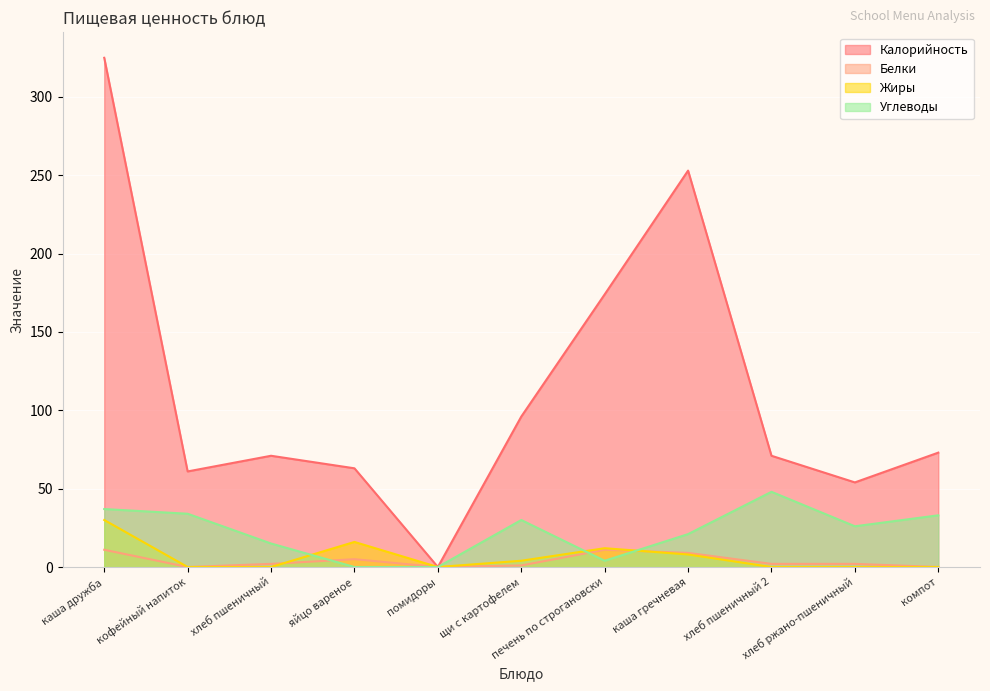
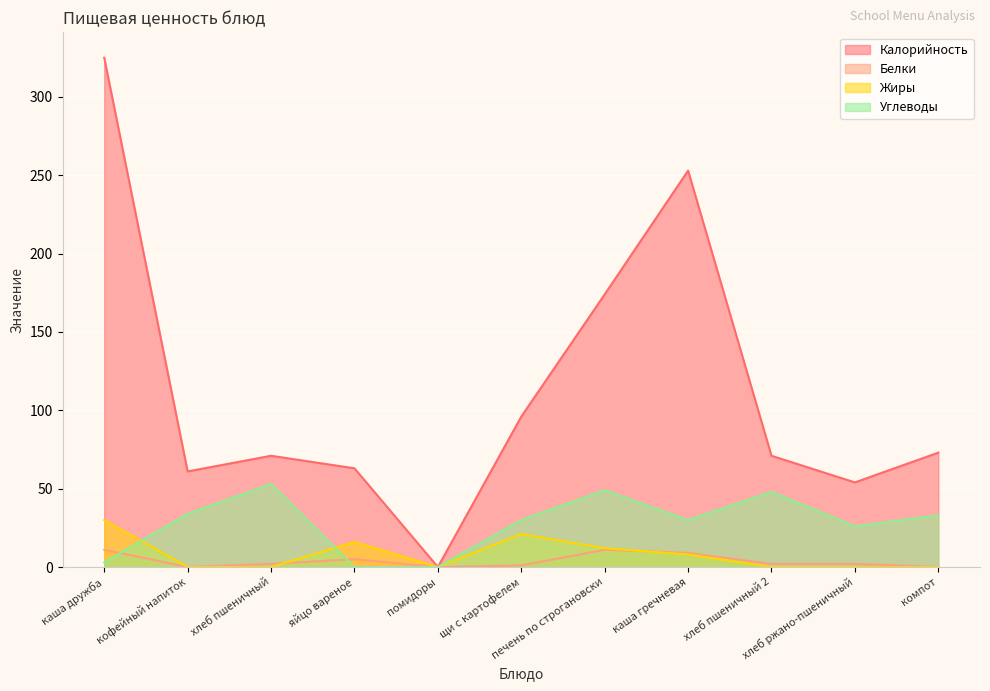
  {
    "Жиры": {
      "каша дружба": 30,
      "хлеб пшеничный": 0,
      "яйцо вареное": 16,
-     "щи с картофелем": 4,
+     "щи с картофелем": 21,
      "хлеб пшеничный 2": 0,
      "хлеб ржано-пшеничный": 0
    },
    "Углеводы": {
-     "каша дружба": 37,
+     "каша дружба": 3,
      "кофейный напиток": 34,
-     "хлеб пшеничный": 15,
+     "хлеб пшеничный": 53,
      "яйцо вареное": 0,
      "щи с картофелем": 30,
-     "печень по строгановски": 4,
-     "каша гречневая": 21,
+     "печень по строгановски": 49,
+     "каша гречневая": 30,
      "хлеб пшеничный 2": 48,
      "хлеб ржано-пшеничный": 26,
      "компот": 33
    }
  }
